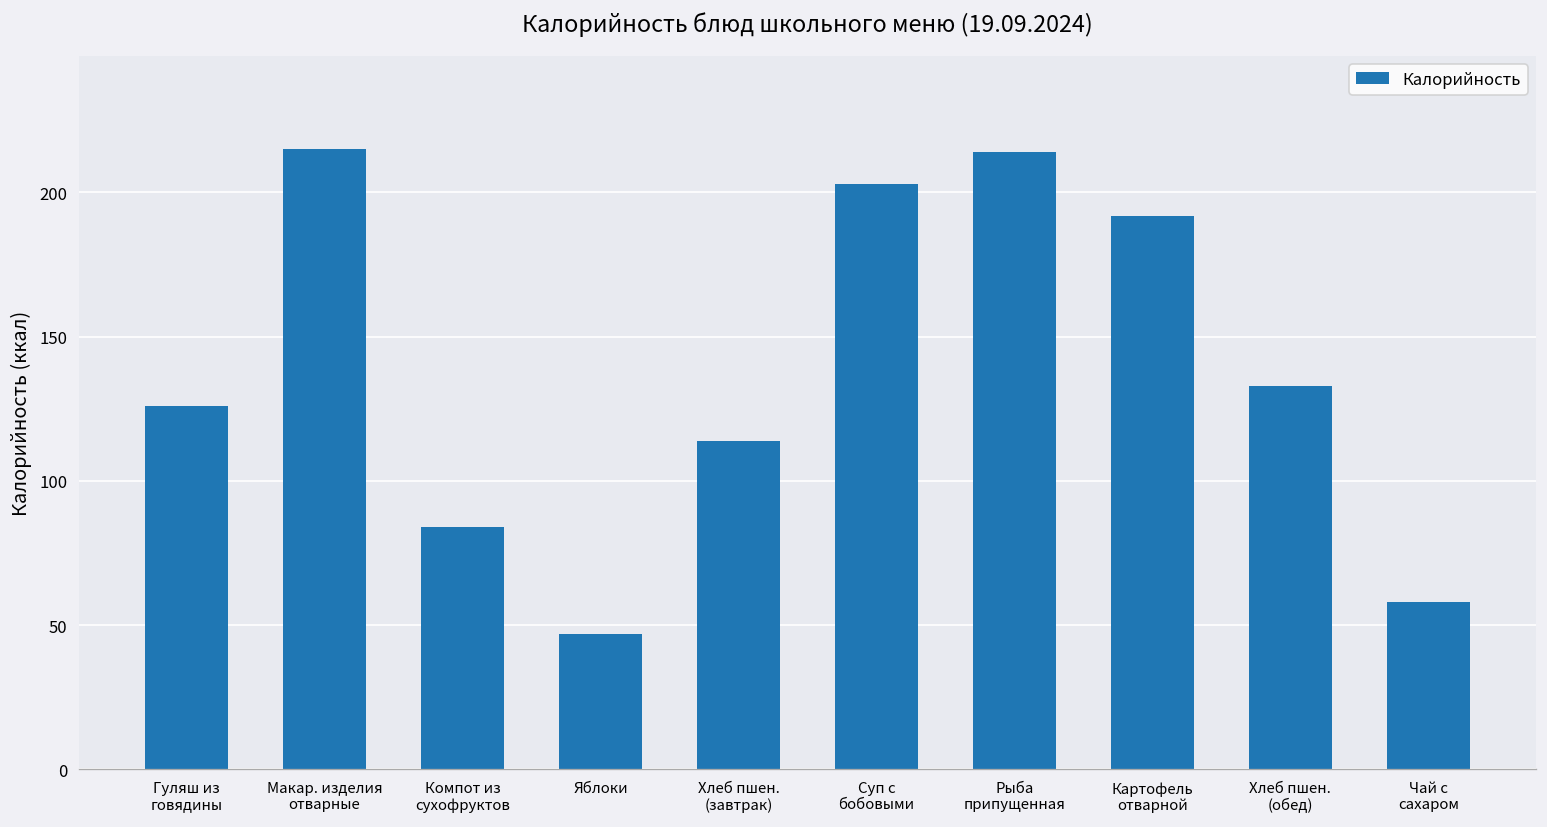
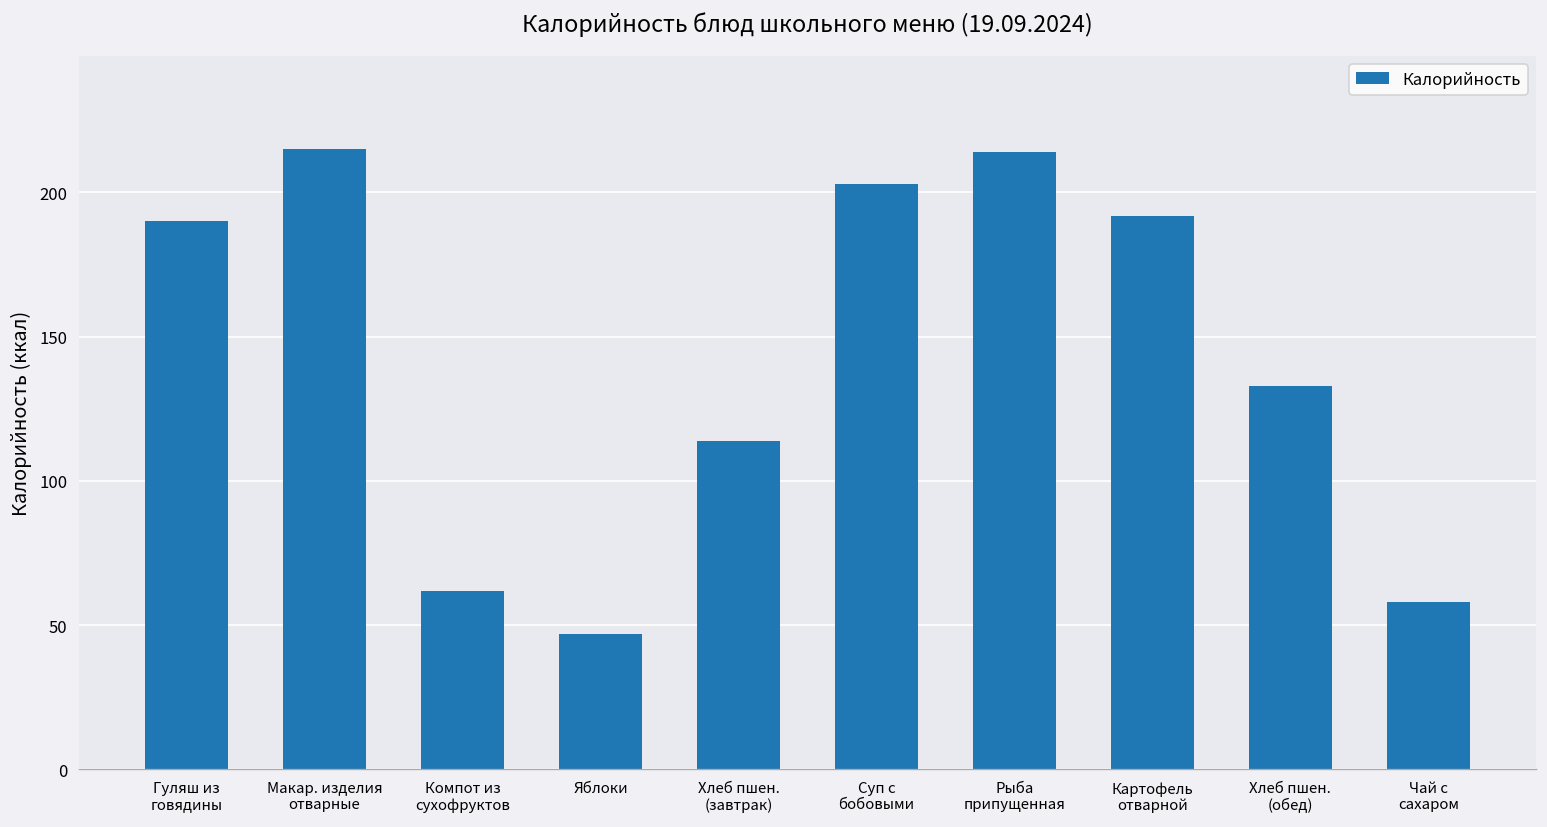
  {
-   "Гуляш из говядины": 126,
+   "Гуляш из говядины": 190,
    "Макар. изделия отварные": 215,
-   "Компот из сухофруктов": 84,
+   "Компот из сухофруктов": 62,
    "Яблоки": 47,
    "Хлеб пшен. (завтрак)": 114,
    "Суп с бобовыми": 203,
    "Рыба припущенная": 214,
    "Картофель отварной": 192,
    "Хлеб пшен. (обед)": 133,
    "Чай с сахаром": 58
  }
